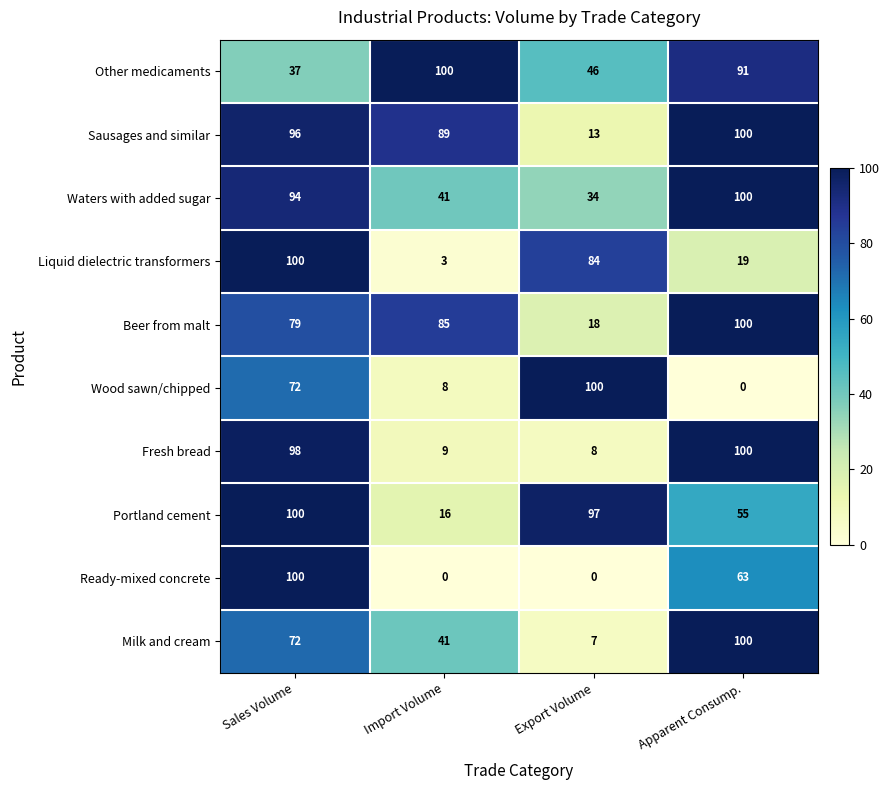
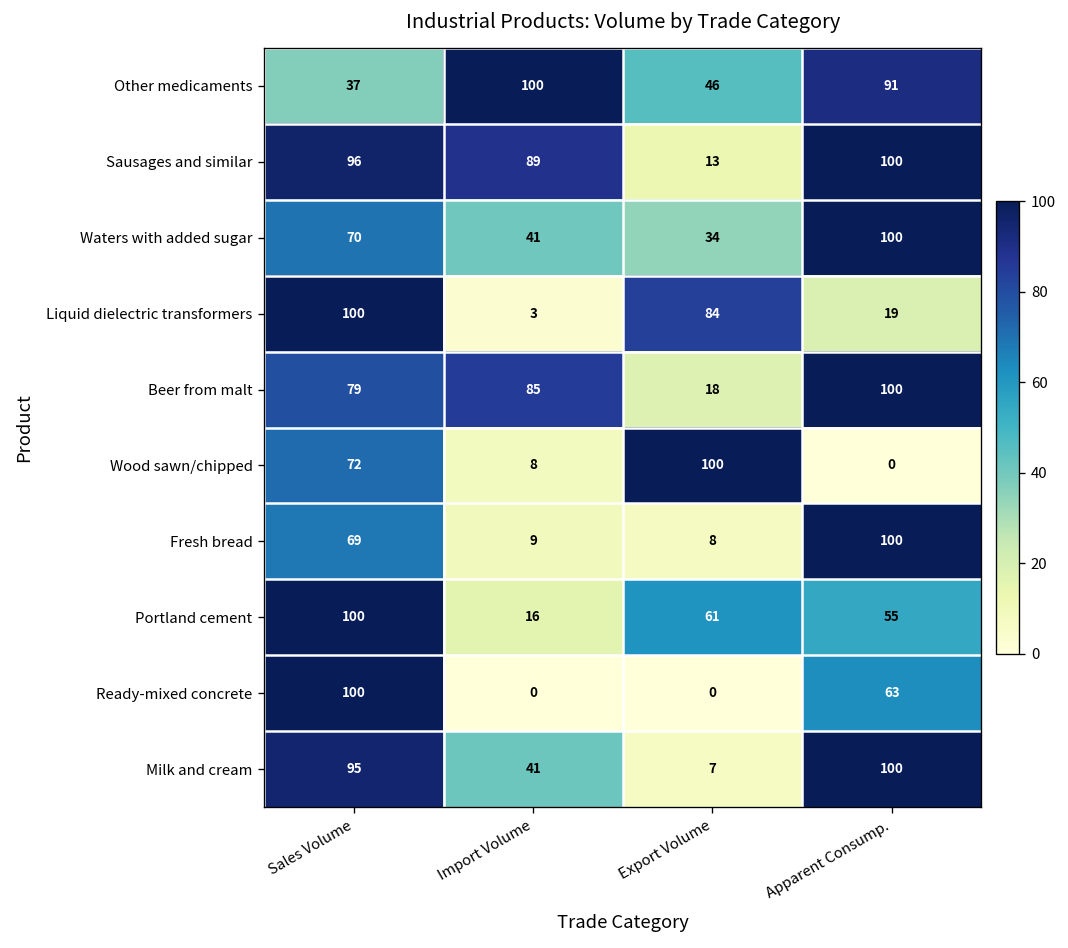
  {
    "Other medicaments": {
      "Sales Volume": 37,
      "Import Volume": 100,
      "Export Volume": 46,
      "Apparent Consump.": 91
    },
    "Sausages and similar": {
      "Sales Volume": 96,
      "Import Volume": 89,
      "Export Volume": 13,
      "Apparent Consump.": 100
    },
    "Waters with added sugar": {
-     "Sales Volume": 94,
+     "Sales Volume": 70,
      "Import Volume": 41,
      "Export Volume": 34,
      "Apparent Consump.": 100
    },
    "Liquid dielectric transformers": {
      "Sales Volume": 100,
      "Import Volume": 3,
      "Export Volume": 84,
      "Apparent Consump.": 19
    },
    "Beer from malt": {
      "Sales Volume": 79,
      "Import Volume": 85,
      "Export Volume": 18,
      "Apparent Consump.": 100
    },
    "Wood sawn/chipped": {
      "Sales Volume": 72,
      "Import Volume": 8,
      "Export Volume": 100,
      "Apparent Consump.": 0
    },
    "Fresh bread": {
-     "Sales Volume": 98,
+     "Sales Volume": 69,
      "Import Volume": 9,
      "Export Volume": 8,
      "Apparent Consump.": 100
    },
    "Portland cement": {
      "Sales Volume": 100,
      "Import Volume": 16,
-     "Export Volume": 97,
+     "Export Volume": 61,
      "Apparent Consump.": 55
    },
    "Ready-mixed concrete": {
      "Sales Volume": 100,
      "Import Volume": 0,
      "Export Volume": 0,
      "Apparent Consump.": 63
    },
    "Milk and cream": {
-     "Sales Volume": 72,
+     "Sales Volume": 95,
      "Import Volume": 41,
      "Export Volume": 7,
      "Apparent Consump.": 100
    }
  }
